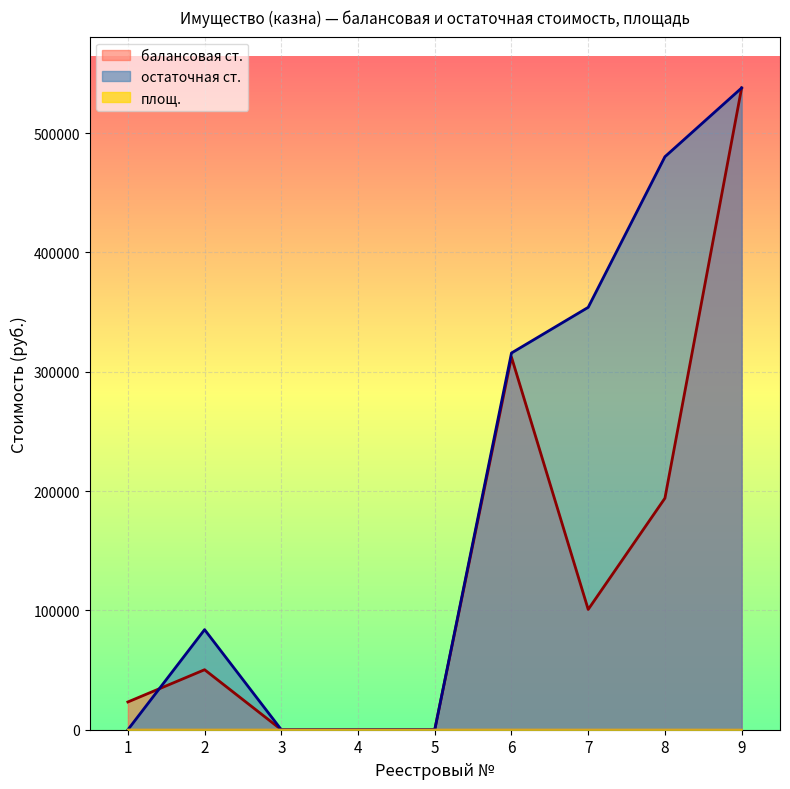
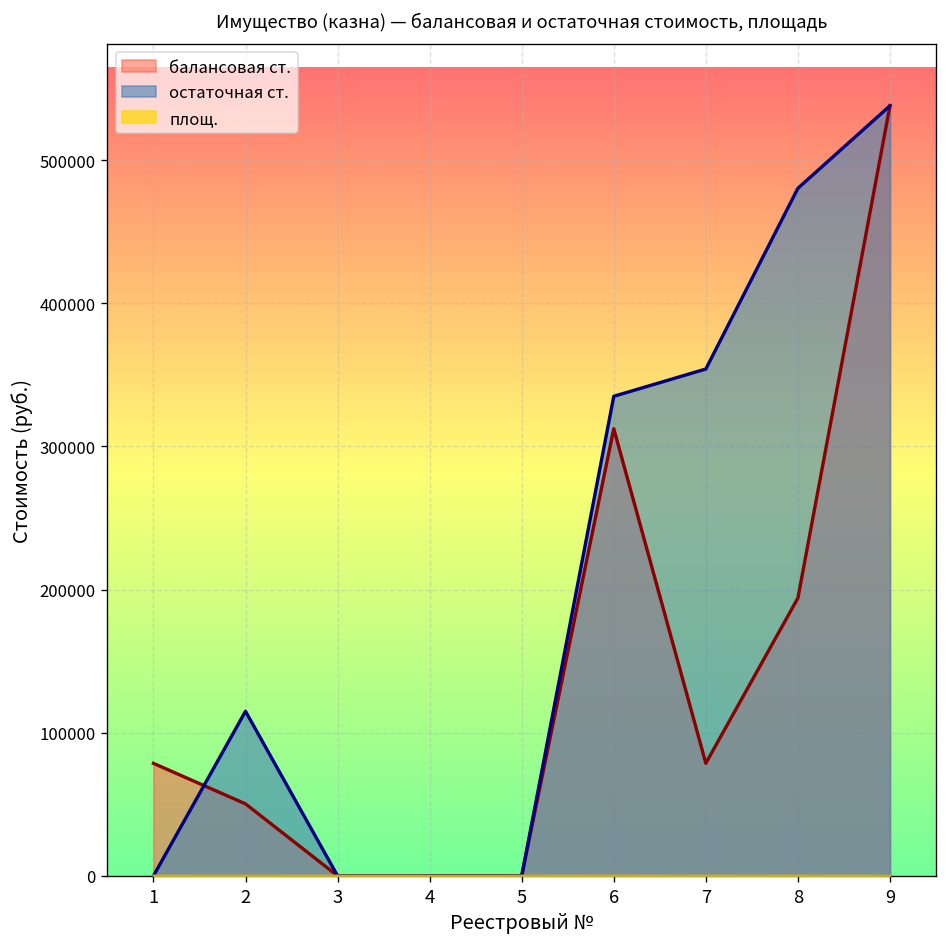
  {
    "балансовая ст.": {
-     "1": 23000,
+     "1": 79000,
      "2": 50000,
      "6": 312000,
-     "7": 101000,
+     "7": 79000,
      "8": 194000
    },
    "остаточная ст.": {
-     "2": 84000,
-     "6": 316000,
+     "2": 115000,
+     "6": 335000,
      "7": 354000,
      "8": 480000
    },
    "площ.": {
      "2": 0,
      "6": 0,
      "7": 0,
      "8": 0,
      "9": 0
    }
  }
